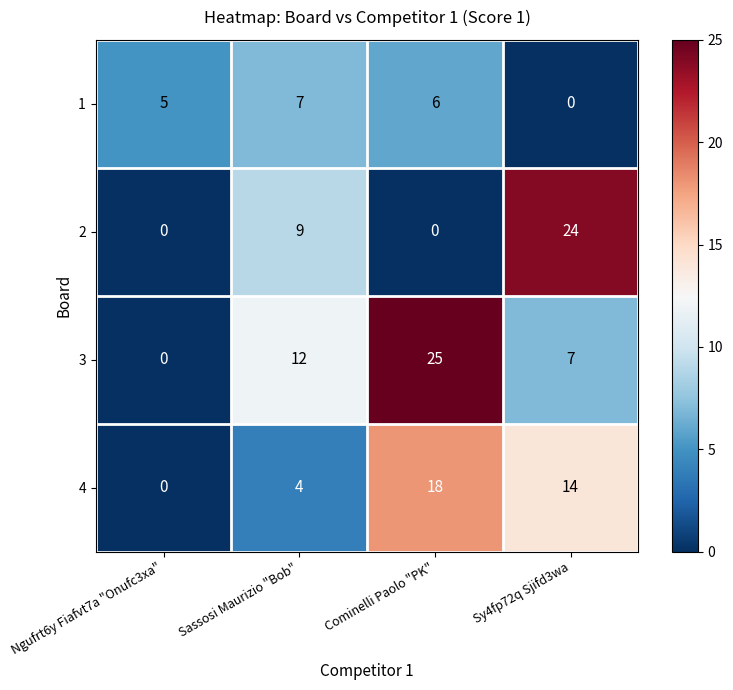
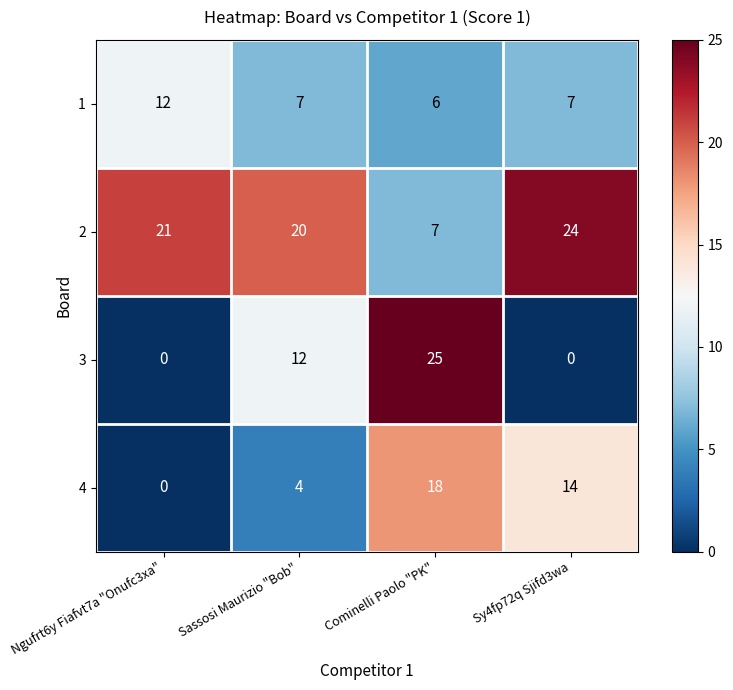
  {
    "1": {
-     "Ngufrt6y Fiafvt7a \"Onufc3xa\"": 5,
+     "Ngufrt6y Fiafvt7a \"Onufc3xa\"": 12,
      "Sassosi Maurizio \"Bob\"": 7,
      "Cominelli Paolo \"PK\"": 6,
-     "Sy4fp72q Sjifd3wa": 0
+     "Sy4fp72q Sjifd3wa": 7
    },
    "2": {
-     "Ngufrt6y Fiafvt7a \"Onufc3xa\"": 0,
-     "Sassosi Maurizio \"Bob\"": 9,
-     "Cominelli Paolo \"PK\"": 0,
+     "Ngufrt6y Fiafvt7a \"Onufc3xa\"": 21,
+     "Sassosi Maurizio \"Bob\"": 20,
+     "Cominelli Paolo \"PK\"": 7,
      "Sy4fp72q Sjifd3wa": 24
    },
    "3": {
      "Ngufrt6y Fiafvt7a \"Onufc3xa\"": 0,
      "Sassosi Maurizio \"Bob\"": 12,
      "Cominelli Paolo \"PK\"": 25,
-     "Sy4fp72q Sjifd3wa": 7
+     "Sy4fp72q Sjifd3wa": 0
    },
    "4": {
      "Ngufrt6y Fiafvt7a \"Onufc3xa\"": 0,
      "Sassosi Maurizio \"Bob\"": 4,
      "Cominelli Paolo \"PK\"": 18,
      "Sy4fp72q Sjifd3wa": 14
    }
  }
